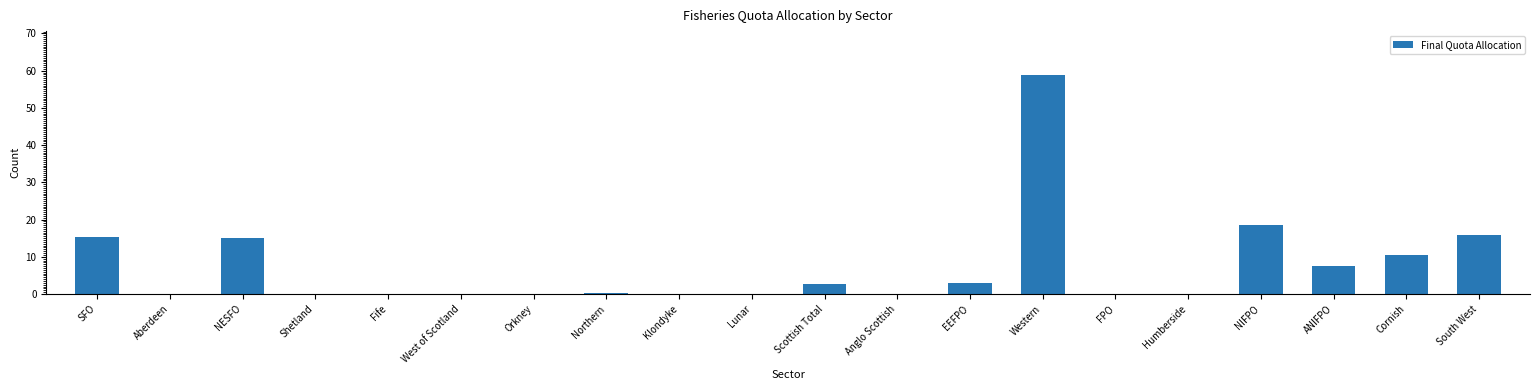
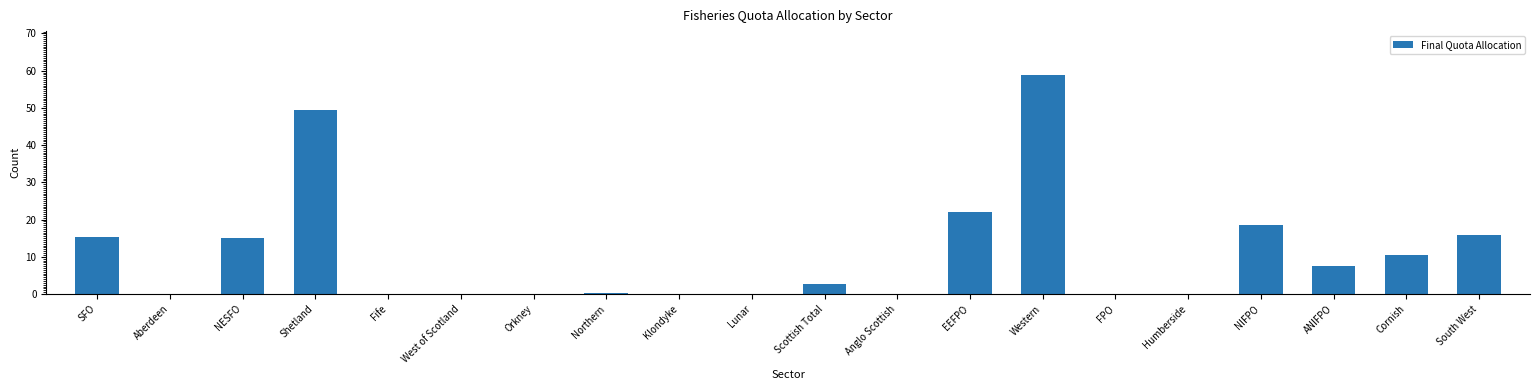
  {
    "SFO": 15,
    "NESFO": 15,
-   "Shetland": 0,
+   "Shetland": 49,
    "Fife": 0,
    "Orkney": 0,
    "Lunar": 0,
    "Scottish Total": 3,
    "Anglo Scottish": 0,
-   "EEFPO": 3,
+   "EEFPO": 22,
    "Western": 59,
    "FPO": 0,
    "Humberside": 0,
    "NIFPO": 18,
    "ANIFPO": 8,
    "Cornish": 10,
    "South West": 16
  }
